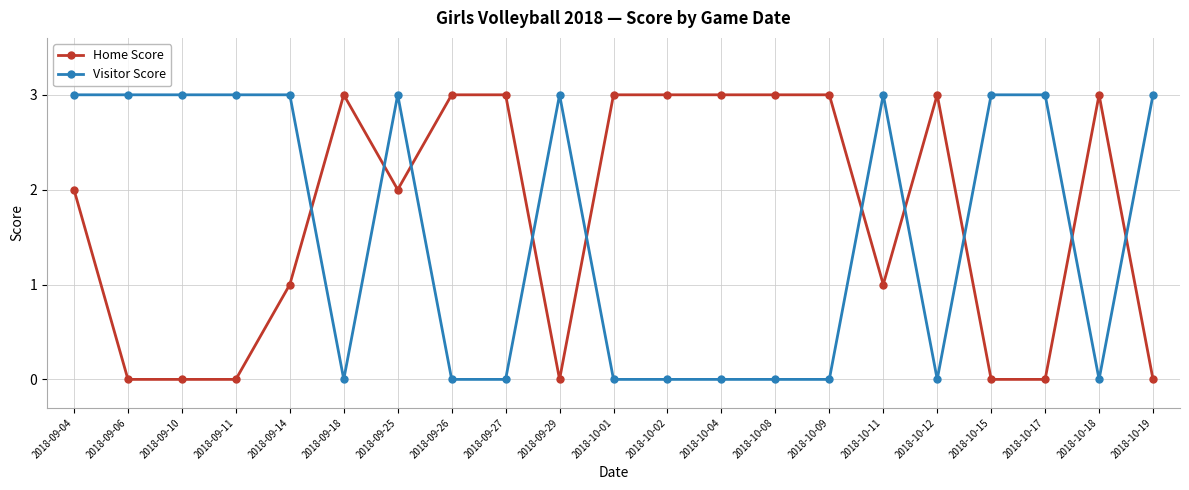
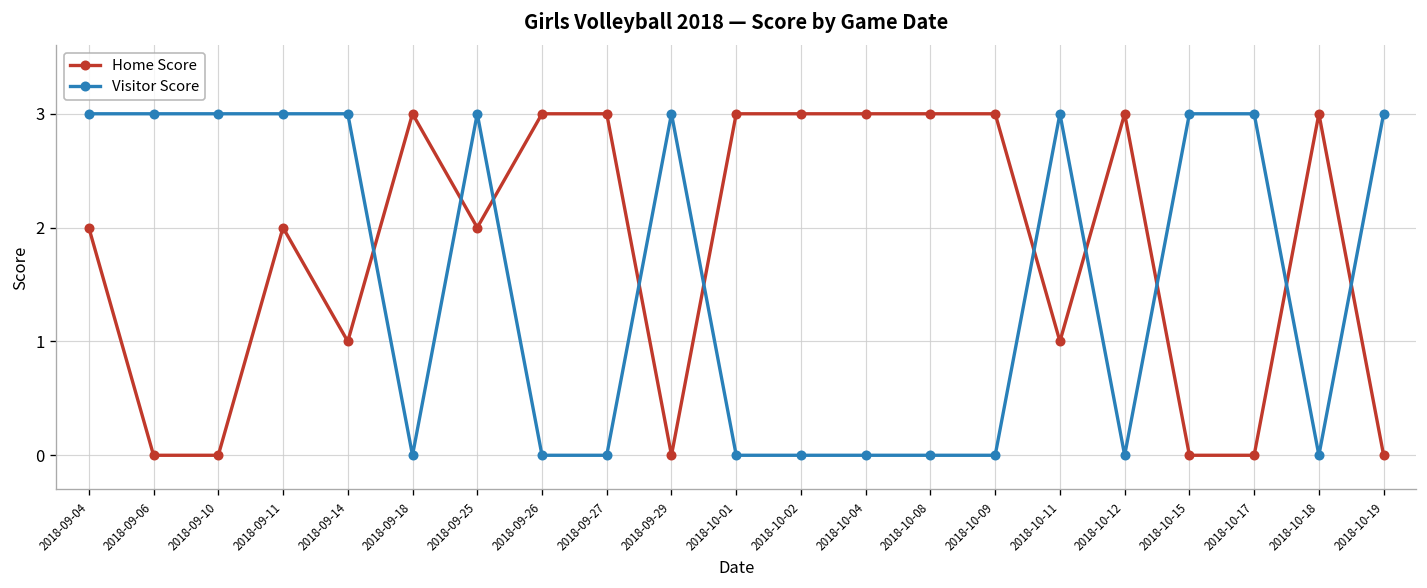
  {
    "Home Score": {
      "2018-09-04": 2,
      "2018-09-06": 0,
      "2018-09-10": 0,
-     "2018-09-11": 0,
+     "2018-09-11": 2,
      "2018-09-14": 1,
      "2018-09-18": 3,
      "2018-09-25": 2,
      "2018-09-26": 3,
      "2018-09-27": 3,
      "2018-09-29": 0,
      "2018-10-01": 3,
      "2018-10-02": 3,
      "2018-10-04": 3,
      "2018-10-08": 3,
      "2018-10-09": 3,
      "2018-10-11": 1,
      "2018-10-12": 3,
      "2018-10-15": 0,
      "2018-10-17": 0,
      "2018-10-18": 3,
      "2018-10-19": 0
    },
    "Visitor Score": {
      "2018-09-04": 3,
      "2018-09-06": 3,
      "2018-09-10": 3,
      "2018-09-11": 3,
      "2018-09-14": 3,
      "2018-09-18": 0,
      "2018-09-25": 3,
      "2018-09-26": 0,
      "2018-09-27": 0,
      "2018-09-29": 3,
      "2018-10-01": 0,
      "2018-10-02": 0,
      "2018-10-04": 0,
      "2018-10-08": 0,
      "2018-10-09": 0,
      "2018-10-11": 3,
      "2018-10-12": 0,
      "2018-10-15": 3,
      "2018-10-17": 3,
      "2018-10-18": 0,
      "2018-10-19": 3
    }
  }
